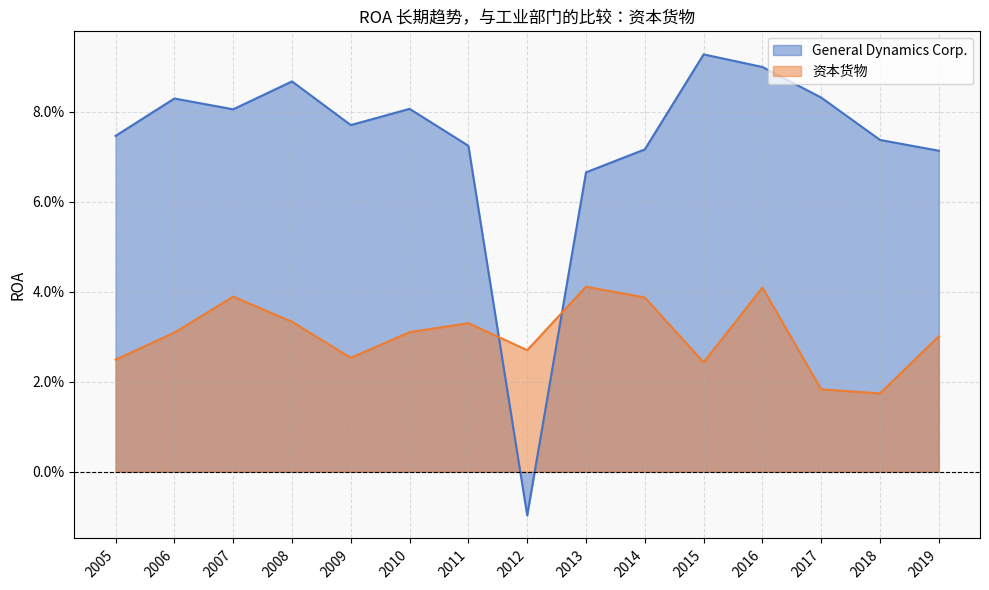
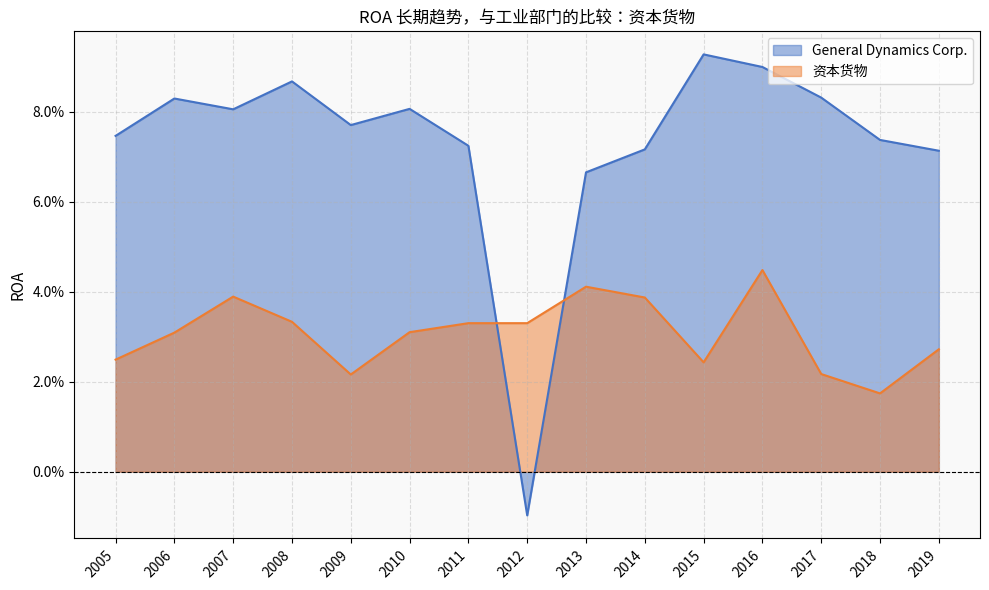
  {
    "资本货物": {
      "2005": "2.5%",
      "2006": "3.1%",
      "2007": "3.9%",
      "2008": "3.3%",
-     "2009": "2.5%",
+     "2009": "2.2%",
      "2010": "3.1%",
      "2011": "3.3%",
-     "2012": "2.7%",
+     "2012": "3.3%",
      "2013": "4.1%",
      "2014": "3.9%",
      "2015": "2.4%",
-     "2016": "4.1%",
-     "2017": "1.8%",
+     "2016": "4.5%",
+     "2017": "2.2%",
      "2018": "1.7%",
-     "2019": "3.0%"
+     "2019": "2.7%"
    }
  }
